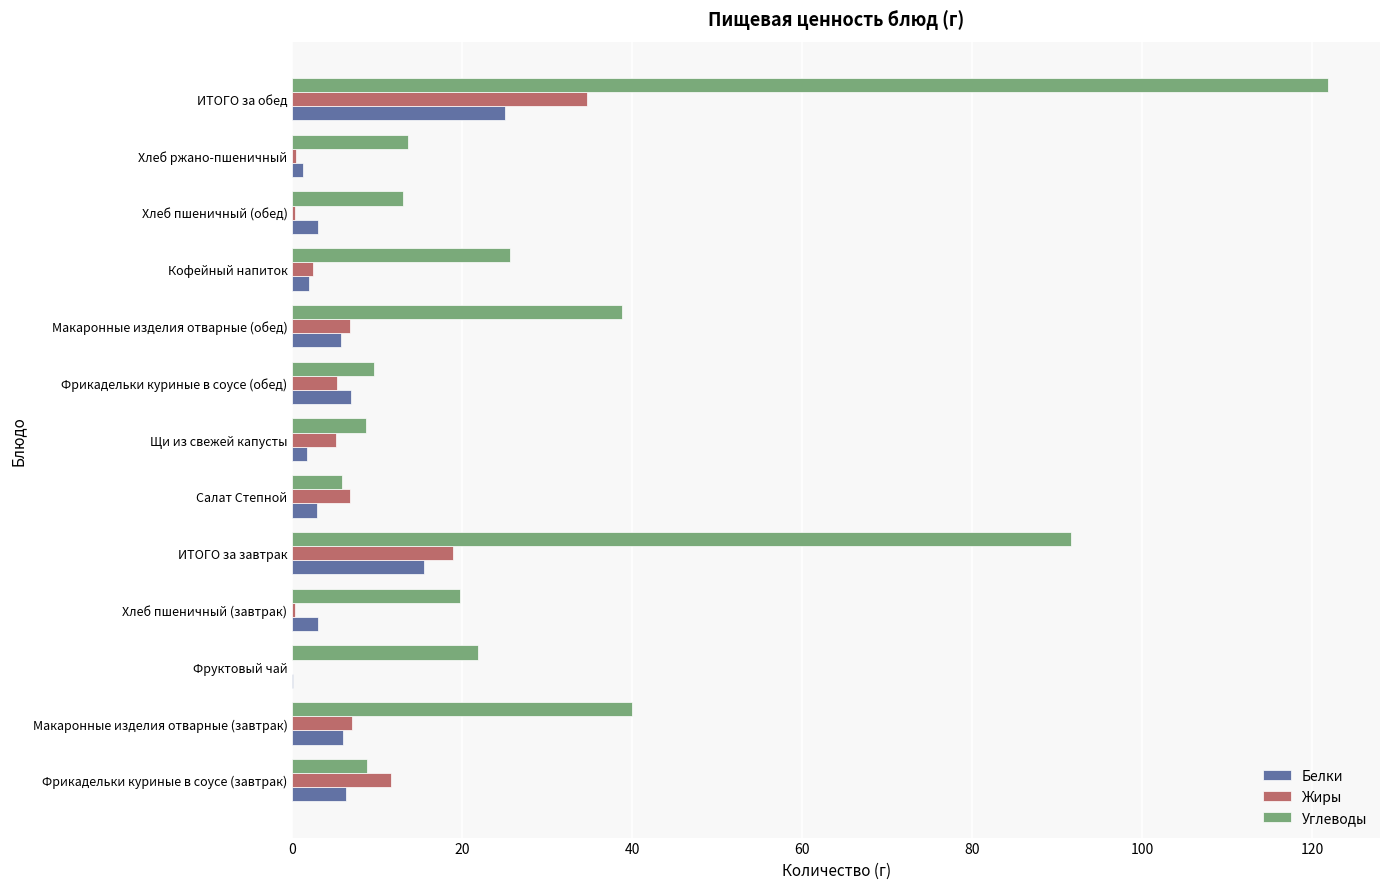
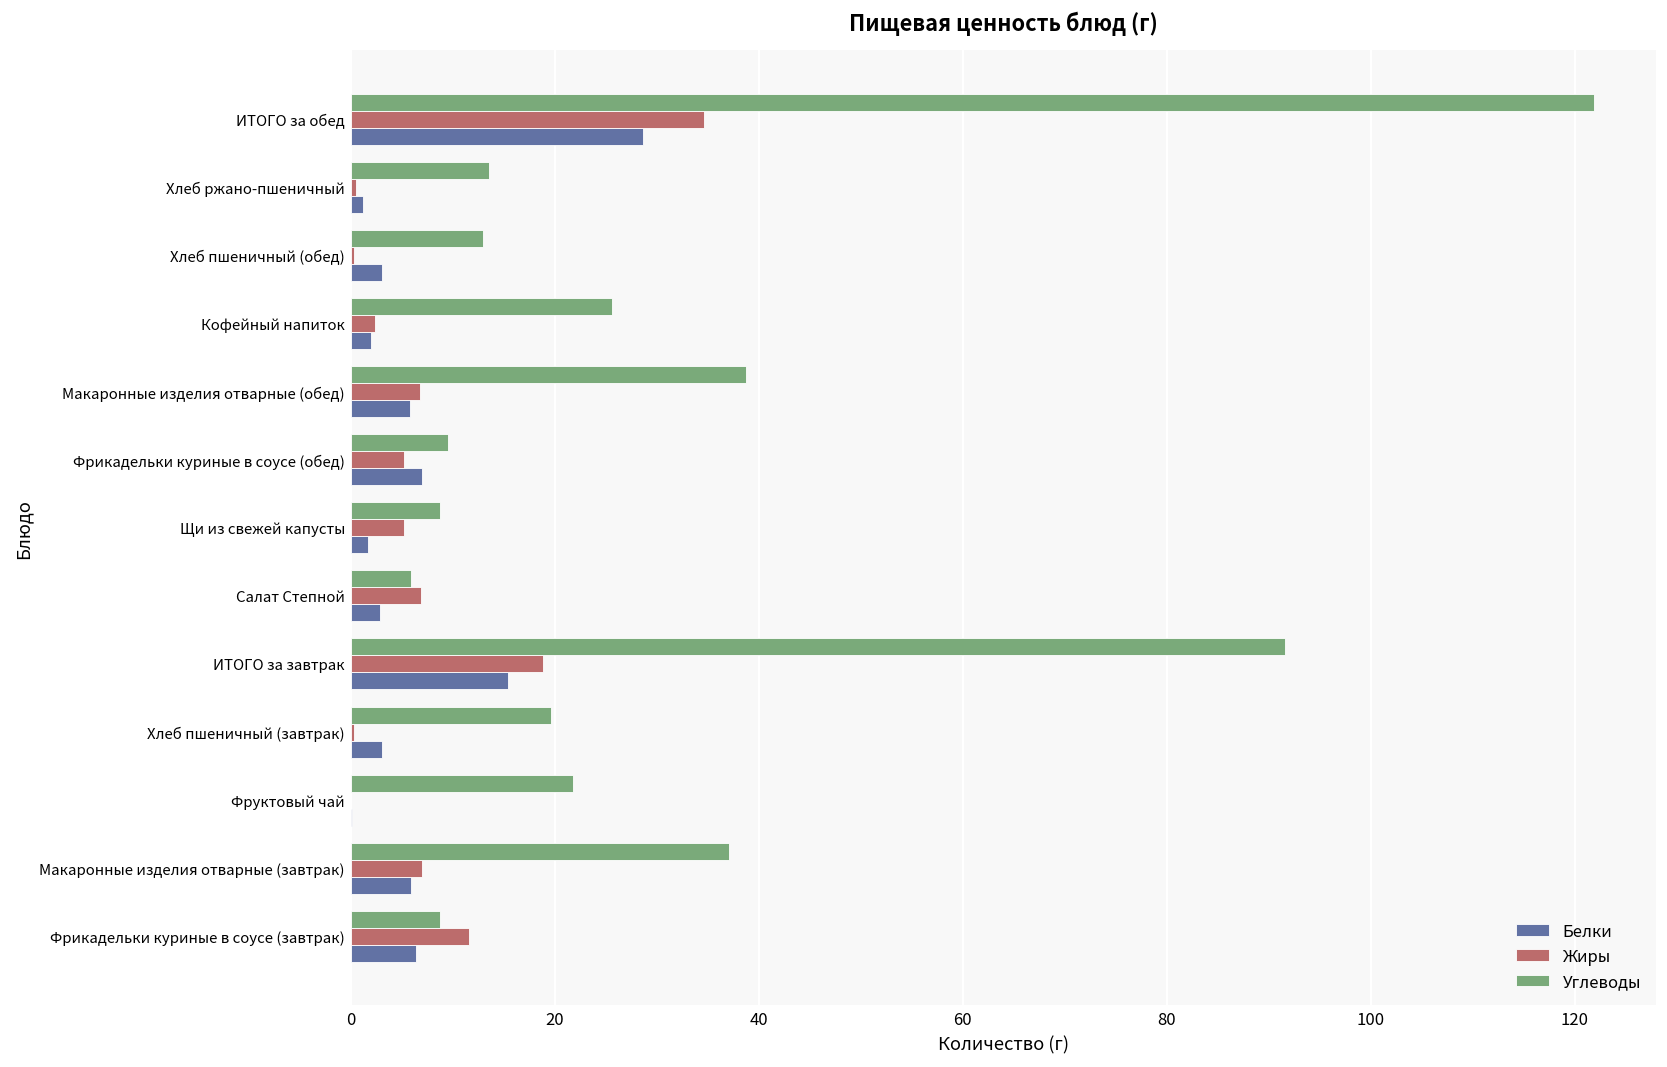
  {
    "Белки": {
-     "ИТОГО за обед": 25,
+     "ИТОГО за обед": 29,
      "Хлеб ржано-пшеничный": 1,
      "Хлеб пшеничный (обед)": 3,
      "Кофейный напиток": 2,
      "Макаронные изделия отварные (обед)": 6,
      "Фрикадельки куриные в соусе (обед)": 7,
      "Щи из свежей капусты": 2,
      "Салат Степной": 3,
      "ИТОГО за завтрак": 15,
      "Хлеб пшеничный (завтрак)": 3,
      "Макаронные изделия отварные (завтрак)": 6,
      "Фрикадельки куриные в соусе (завтрак)": 6
    },
    "Жиры": {
      "ИТОГО за обед": 35,
      "Хлеб ржано-пшеничный": 0,
      "Хлеб пшеничный (обед)": 0,
      "Кофейный напиток": 2,
      "Макаронные изделия отварные (обед)": 7,
      "Фрикадельки куриные в соусе (обед)": 5,
      "Щи из свежей капусты": 5,
      "Салат Степной": 7,
      "ИТОГО за завтрак": 19,
      "Хлеб пшеничный (завтрак)": 0,
      "Фруктовый чай": 0,
      "Макаронные изделия отварные (завтрак)": 7,
      "Фрикадельки куриные в соусе (завтрак)": 12
    },
    "Углеводы": {
      "ИТОГО за обед": 122,
      "Хлеб ржано-пшеничный": 14,
      "Хлеб пшеничный (обед)": 13,
      "Кофейный напиток": 26,
      "Макаронные изделия отварные (обед)": 39,
      "Фрикадельки куриные в соусе (обед)": 10,
      "Щи из свежей капусты": 9,
      "Салат Степной": 6,
      "ИТОГО за завтрак": 92,
      "Хлеб пшеничный (завтрак)": 20,
      "Фруктовый чай": 22,
-     "Макаронные изделия отварные (завтрак)": 40,
+     "Макаронные изделия отварные (завтрак)": 37,
      "Фрикадельки куриные в соусе (завтрак)": 9
    }
  }
